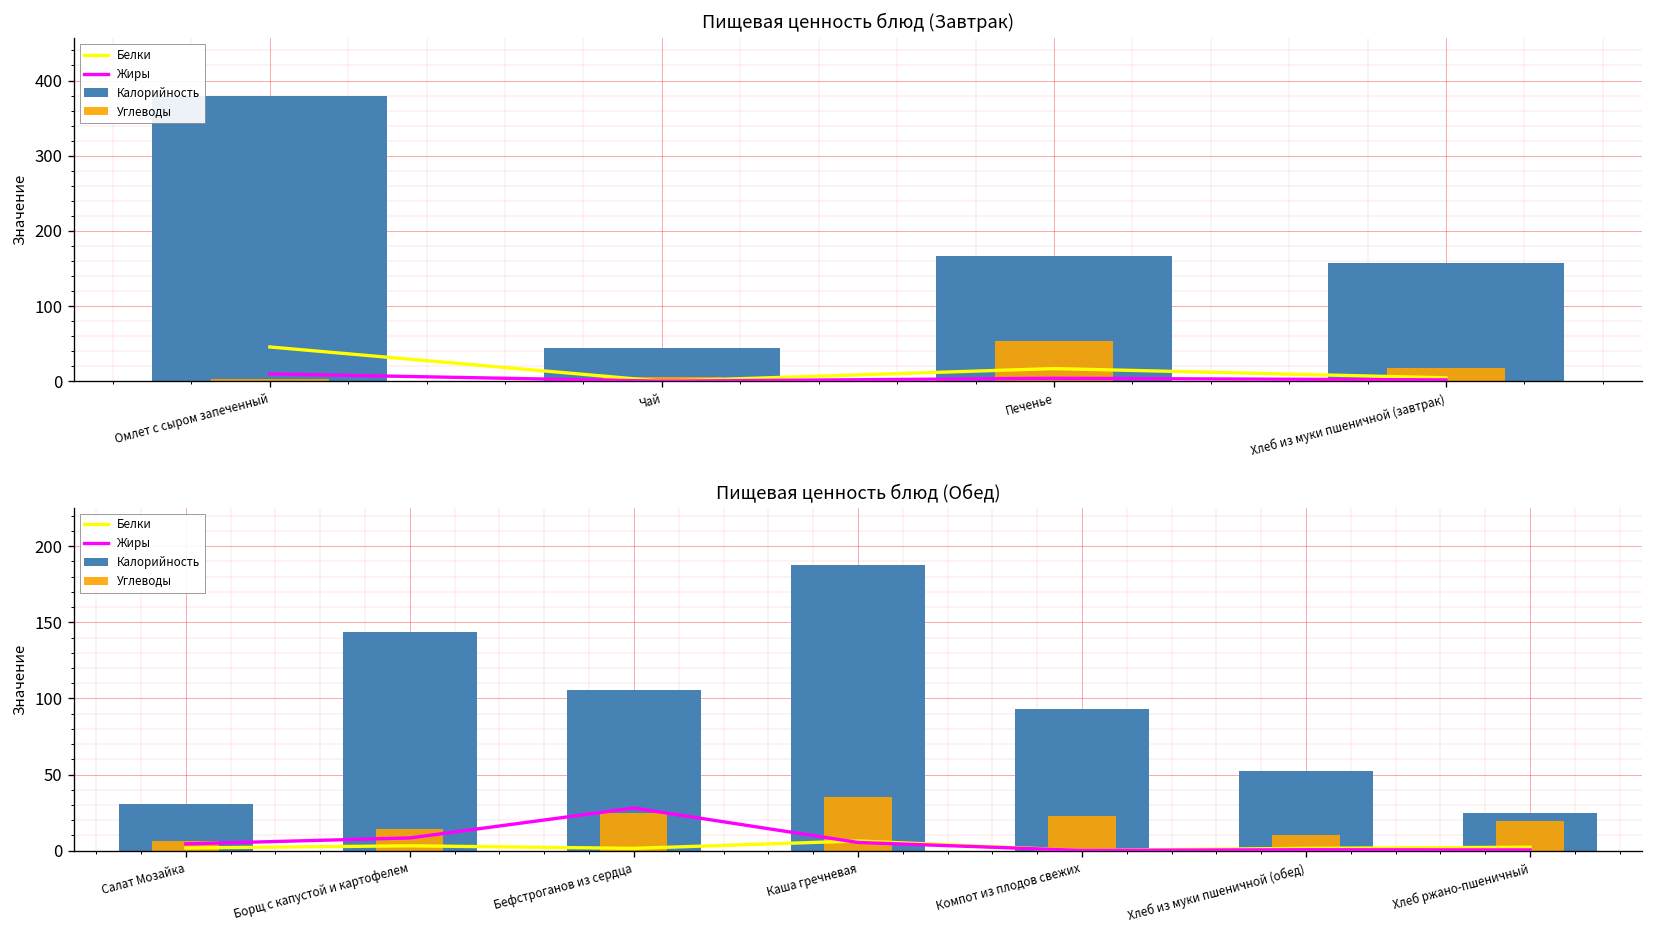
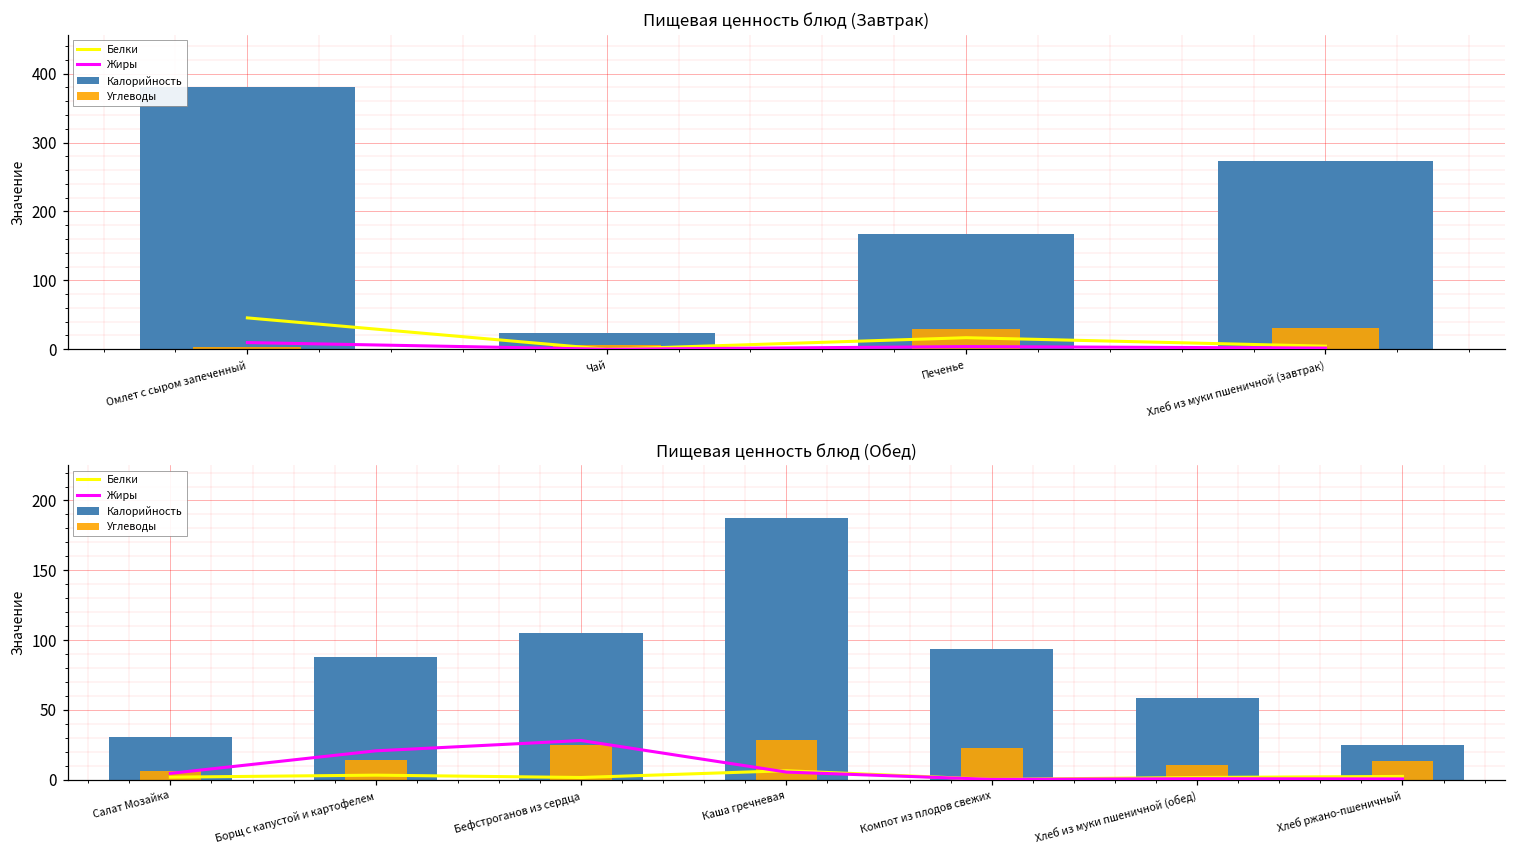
  {
    "Пищевая ценность блюд (Завтрак)": {
      "Белки": {
        "Омлет с сыром запеченный": 50,
        "Печенье": 20
      },
      "Калорийность": {
        "Омлет с сыром запеченный": 380,
-       "Чай": 40,
+       "Чай": 20,
        "Печенье": 170,
-       "Хлеб из муки пшеничной (завтрак)": 160
+       "Хлеб из муки пшеничной (завтрак)": 270
      },
      "Жиры": {
        "Омлет с сыром запеченный": 10,
        "Печенье": 0
      },
      "Углеводы": {
-       "Печенье": 50,
-       "Хлеб из муки пшеничной (завтрак)": 20
+       "Печенье": 30,
+       "Хлеб из муки пшеничной (завтрак)": 30
      }
    },
    "Пищевая ценность блюд (Обед)": {
      "Белки": {
        "Салат Мозайка": 2,
        "Борщ с капустой и картофелем": 3,
        "Бефстроганов из сердца": 1
      },
      "Калорийность": {
        "Салат Мозайка": 31,
-       "Борщ с капустой и картофелем": 144,
+       "Борщ с капустой и картофелем": 88,
        "Бефстроганов из сердца": 105,
        "Каша гречневая": 188,
        "Компот из плодов свежих": 93,
-       "Хлеб из муки пшеничной (обед)": 52,
+       "Хлеб из муки пшеничной (обед)": 59,
        "Хлеб ржано-пшеничный": 25
      },
      "Жиры": {
        "Салат Мозайка": 4,
-       "Борщ с капустой и картофелем": 8,
+       "Борщ с капустой и картофелем": 21,
        "Бефстроганов из сердца": 28
      },
      "Углеводы": {
-       "Каша гречневая": 35,
-       "Хлеб ржано-пшеничный": 20
+       "Каша гречневая": 29,
+       "Хлеб ржано-пшеничный": 13
      }
    }
  }
